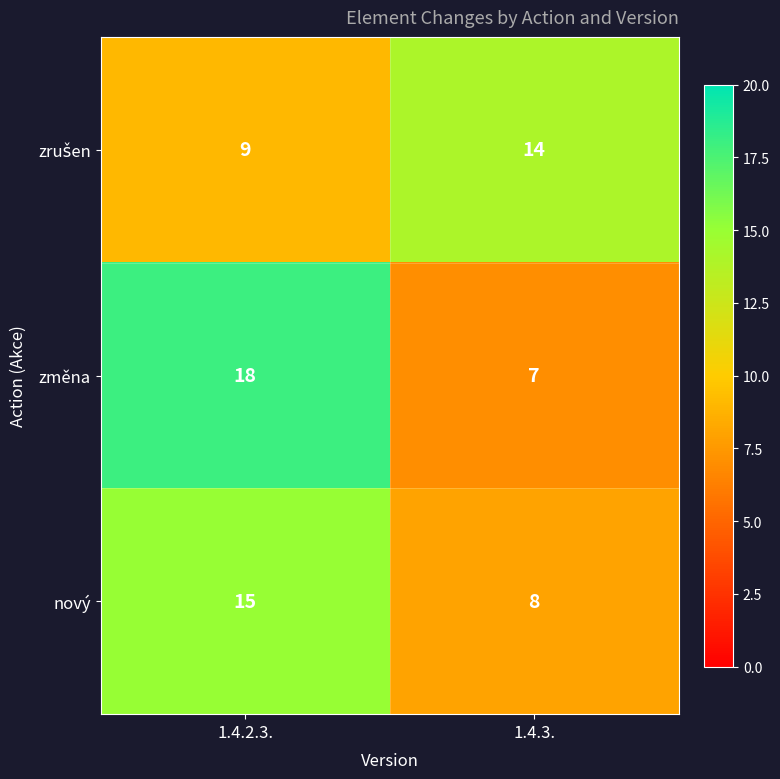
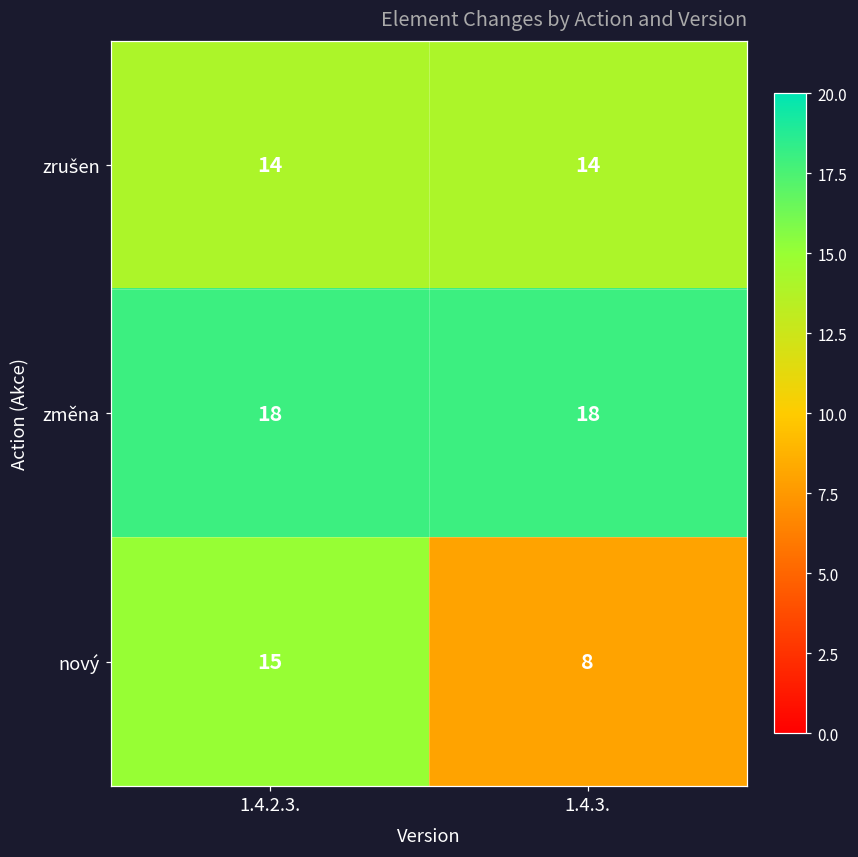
  {
    "zrušen": {
-     "1.4.2.3.": 9,
+     "1.4.2.3.": 14,
      "1.4.3.": 14
    },
    "změna": {
      "1.4.2.3.": 18,
-     "1.4.3.": 7
+     "1.4.3.": 18
    },
    "nový": {
      "1.4.2.3.": 15,
      "1.4.3.": 8
    }
  }
